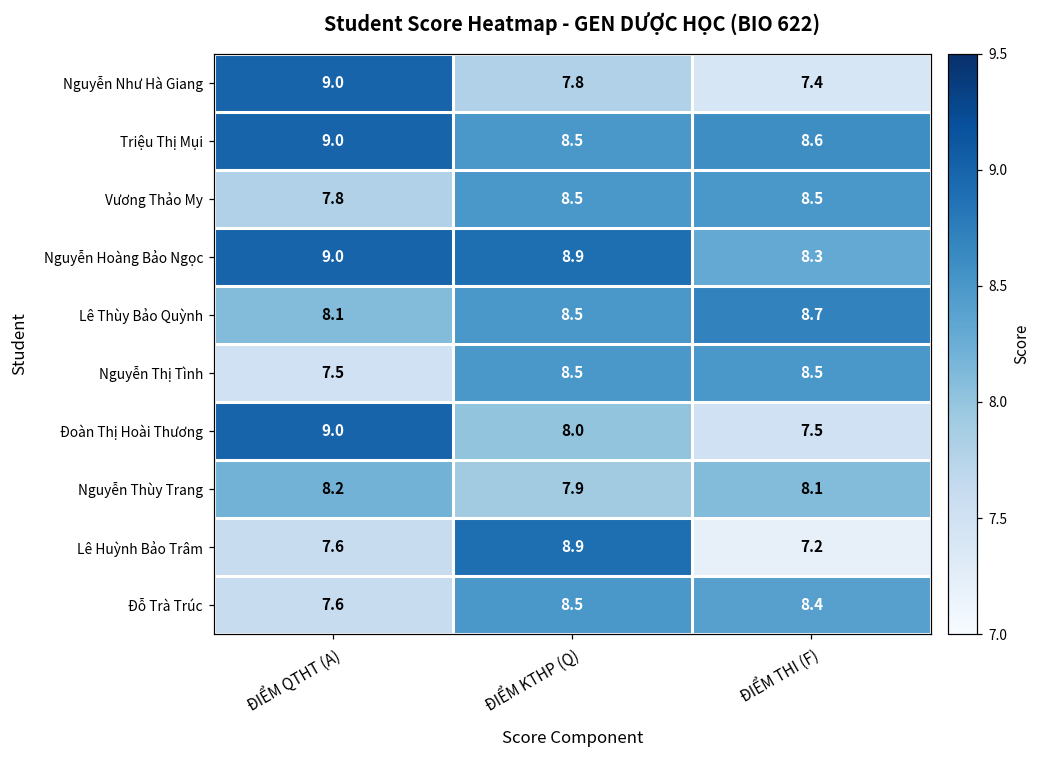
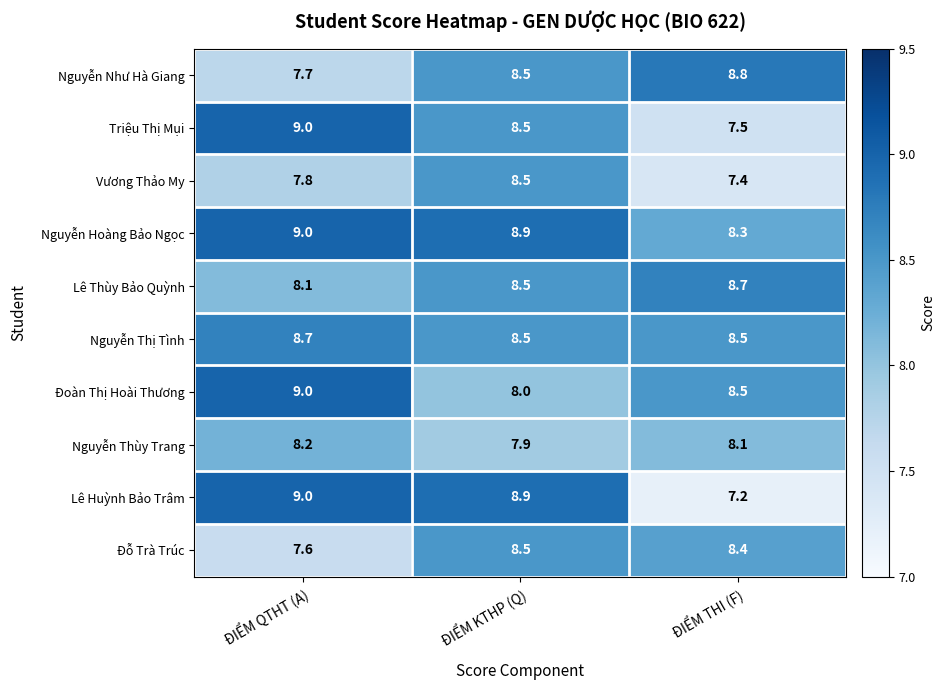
  {
    "Nguyễn Như Hà Giang": {
-     "ĐIỂM QTHT (A)": 9.0,
-     "ĐIỂM KTHP (Q)": 7.8,
-     "ĐIỂM THI (F)": 7.4
+     "ĐIỂM QTHT (A)": 7.7,
+     "ĐIỂM KTHP (Q)": 8.5,
+     "ĐIỂM THI (F)": 8.8
    },
    "Triệu Thị Mụi": {
      "ĐIỂM QTHT (A)": 9.0,
      "ĐIỂM KTHP (Q)": 8.5,
-     "ĐIỂM THI (F)": 8.6
+     "ĐIỂM THI (F)": 7.5
    },
    "Vương Thảo My": {
      "ĐIỂM QTHT (A)": 7.8,
      "ĐIỂM KTHP (Q)": 8.5,
-     "ĐIỂM THI (F)": 8.5
+     "ĐIỂM THI (F)": 7.4
    },
    "Nguyễn Hoàng Bảo Ngọc": {
      "ĐIỂM QTHT (A)": 9.0,
      "ĐIỂM KTHP (Q)": 8.9,
      "ĐIỂM THI (F)": 8.3
    },
    "Lê Thùy Bảo Quỳnh": {
      "ĐIỂM QTHT (A)": 8.1,
      "ĐIỂM KTHP (Q)": 8.5,
      "ĐIỂM THI (F)": 8.7
    },
    "Nguyễn Thị Tình": {
-     "ĐIỂM QTHT (A)": 7.5,
+     "ĐIỂM QTHT (A)": 8.7,
      "ĐIỂM KTHP (Q)": 8.5,
      "ĐIỂM THI (F)": 8.5
    },
    "Đoàn Thị Hoài Thương": {
      "ĐIỂM QTHT (A)": 9.0,
      "ĐIỂM KTHP (Q)": 8.0,
-     "ĐIỂM THI (F)": 7.5
+     "ĐIỂM THI (F)": 8.5
    },
    "Nguyễn Thùy Trang": {
      "ĐIỂM QTHT (A)": 8.2,
      "ĐIỂM KTHP (Q)": 7.9,
      "ĐIỂM THI (F)": 8.1
    },
    "Lê Huỳnh Bảo Trâm": {
-     "ĐIỂM QTHT (A)": 7.6,
+     "ĐIỂM QTHT (A)": 9.0,
      "ĐIỂM KTHP (Q)": 8.9,
      "ĐIỂM THI (F)": 7.2
    },
    "Đỗ Trà Trúc": {
      "ĐIỂM QTHT (A)": 7.6,
      "ĐIỂM KTHP (Q)": 8.5,
      "ĐIỂM THI (F)": 8.4
    }
  }
